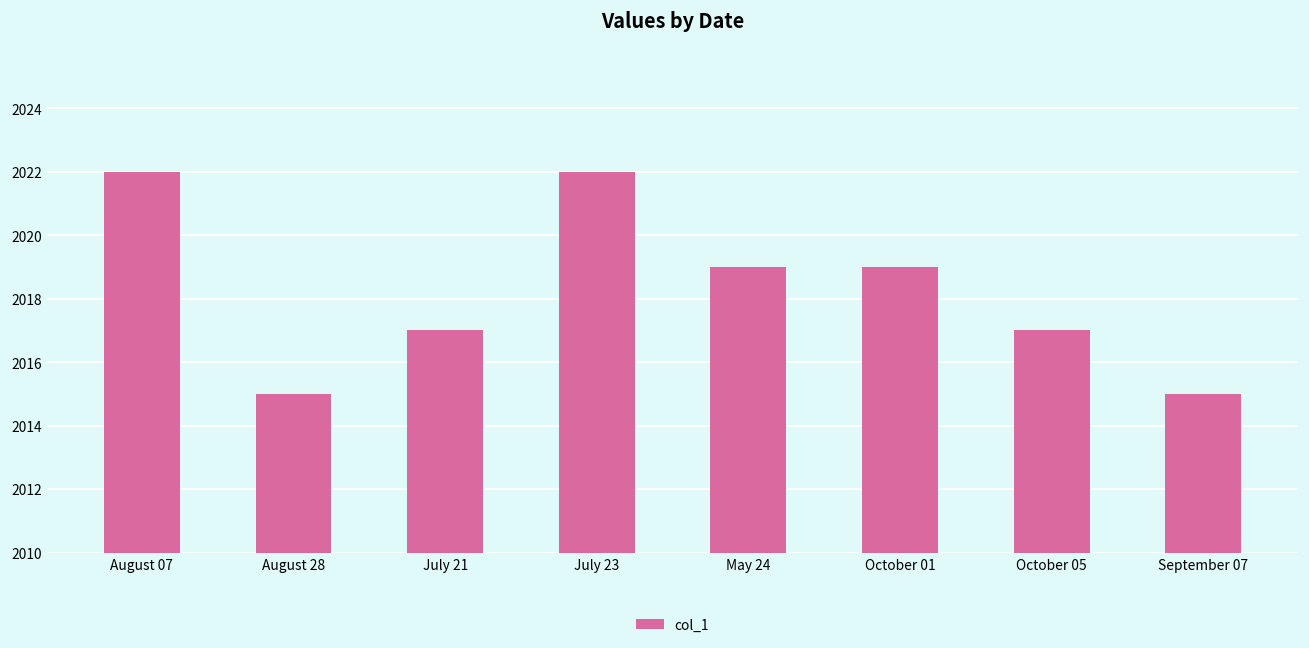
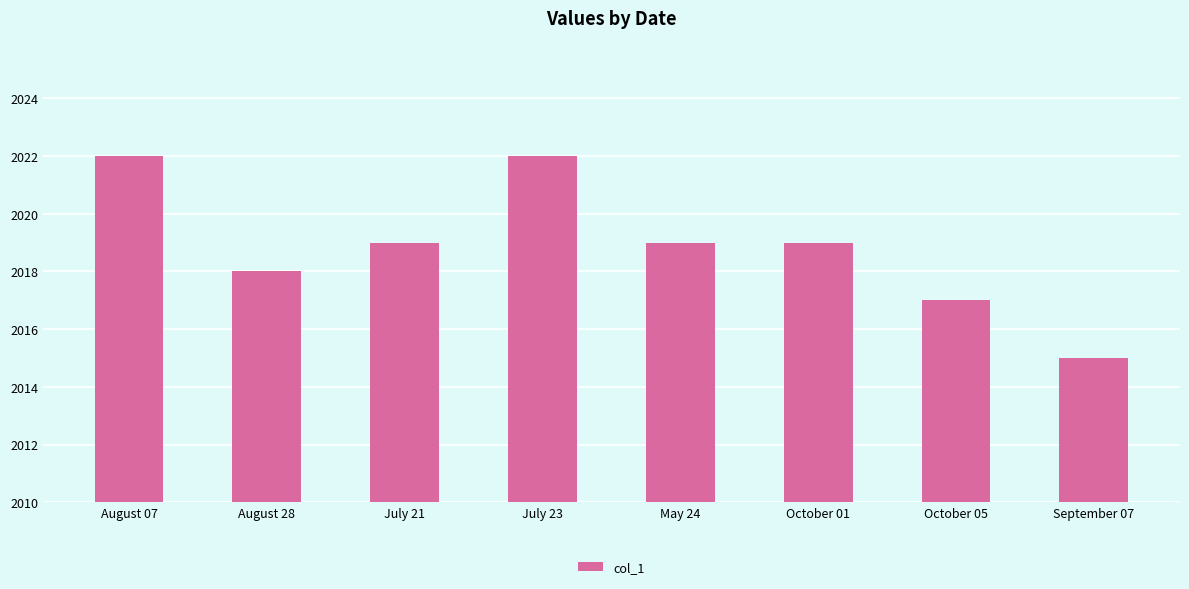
  {
    "August 07": 2022,
-   "August 28": 2015,
-   "July 21": 2017,
+   "August 28": 2018,
+   "July 21": 2019,
    "July 23": 2022,
    "May 24": 2019,
    "October 01": 2019,
    "October 05": 2017,
    "September 07": 2015
  }
